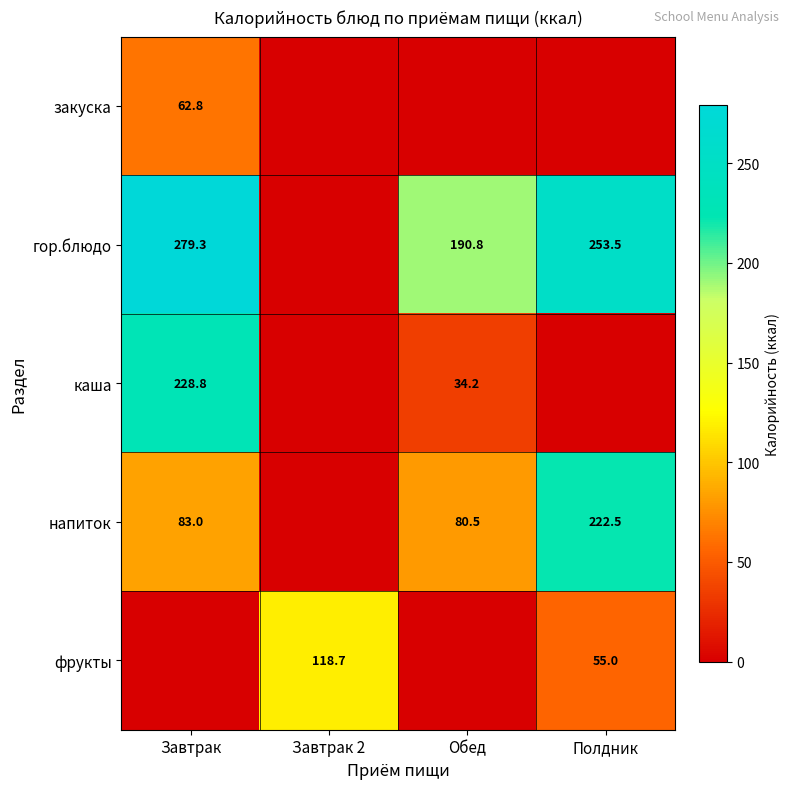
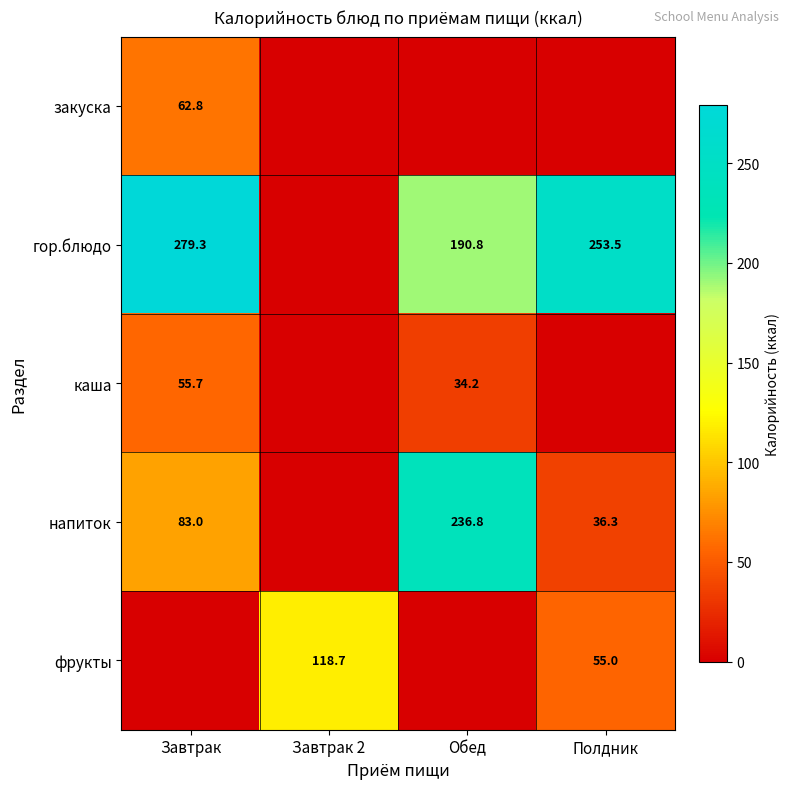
  {
    "закуска": {
      "Завтрак": 62.8
    },
    "гор.блюдо": {
      "Завтрак": 279.3,
      "Обед": 190.8,
      "Полдник": 253.5
    },
    "каша": {
-     "Завтрак": 228.8,
+     "Завтрак": 55.7,
      "Обед": 34.2
    },
    "напиток": {
      "Завтрак": 83.0,
-     "Обед": 80.5,
-     "Полдник": 222.5
+     "Обед": 236.8,
+     "Полдник": 36.3
    },
    "фрукты": {
      "Завтрак 2": 118.7,
      "Полдник": 55.0
    }
  }
